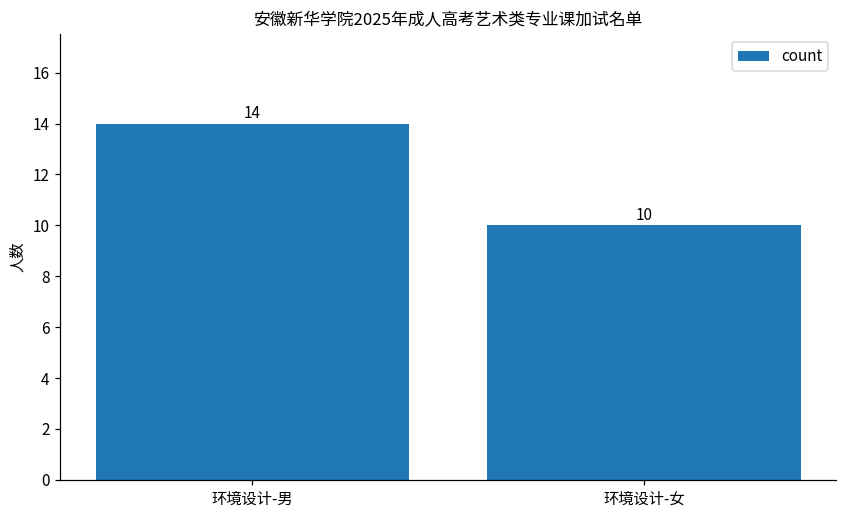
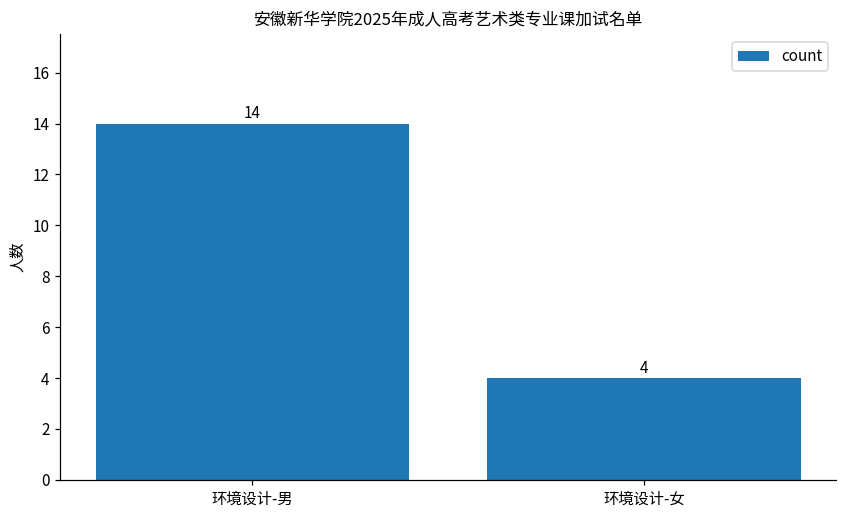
  {
    "环境设计-男": 14,
-   "环境设计-女": 10
+   "环境设计-女": 4
  }
